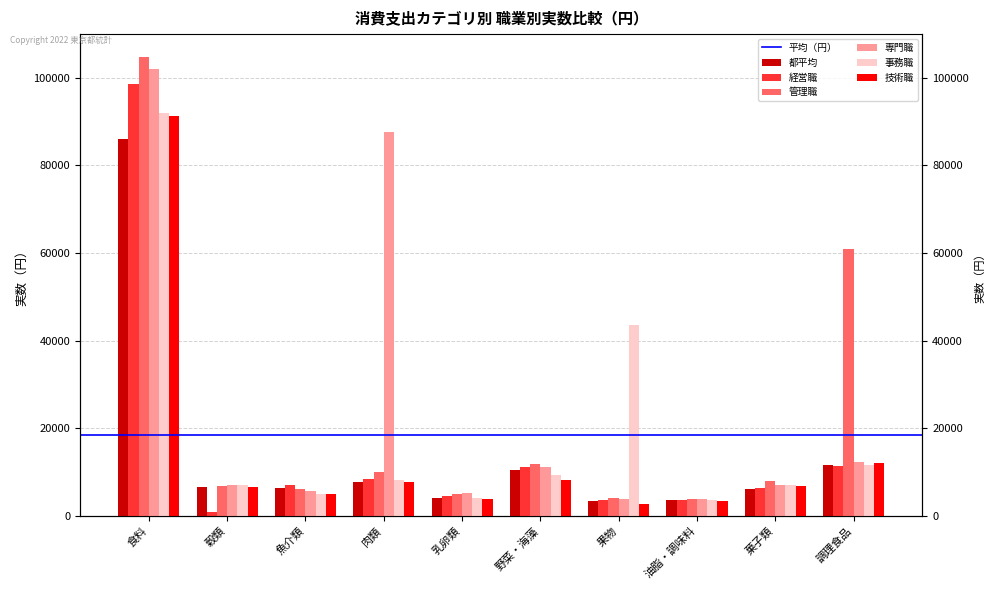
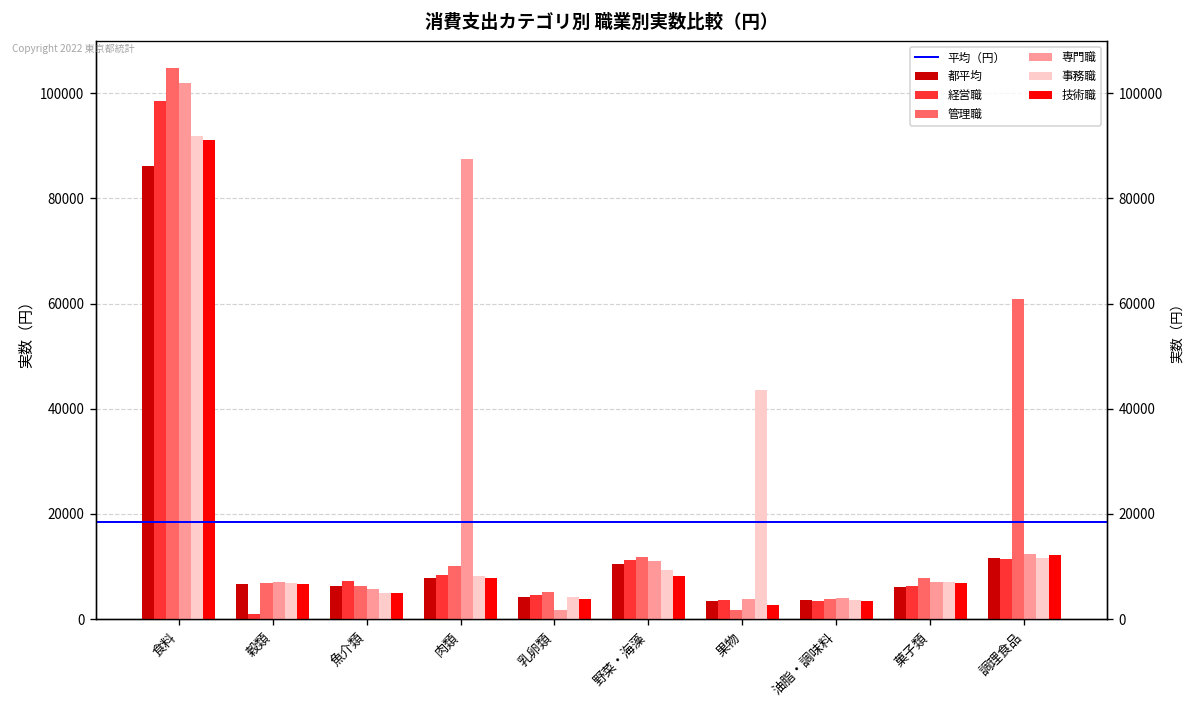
  {
    "経営職": {
      "食料": 98000,
      "穀類": 1000,
      "魚介類": 7000,
      "肉類": 8000,
      "乳卵類": 5000,
      "野菜・海藻": 11000,
      "果物": 4000,
      "油脂・調味料": 4000,
      "菓子類": 6000,
      "調理食品": 11000
    },
    "管理職": {
      "食料": 105000,
      "穀類": 7000,
      "魚介類": 6000,
      "肉類": 10000,
      "乳卵類": 5000,
      "野菜・海藻": 12000,
-     "果物": 4000,
+     "果物": 2000,
      "油脂・調味料": 4000,
      "菓子類": 8000,
      "調理食品": 61000
    },
    "専門職": {
      "食料": 102000,
      "穀類": 7000,
      "魚介類": 6000,
      "肉類": 88000,
-     "乳卵類": 5000,
+     "乳卵類": 2000,
      "野菜・海藻": 11000,
      "果物": 4000,
      "油脂・調味料": 4000,
      "菓子類": 7000,
      "調理食品": 12000
    },
    "事務職": {
      "食料": 92000,
      "穀類": 7000,
      "魚介類": 5000,
      "肉類": 8000,
      "乳卵類": 4000,
      "野菜・海藻": 9000,
      "果物": 43000,
      "油脂・調味料": 4000,
      "菓子類": 7000,
      "調理食品": 12000
    }
  }
